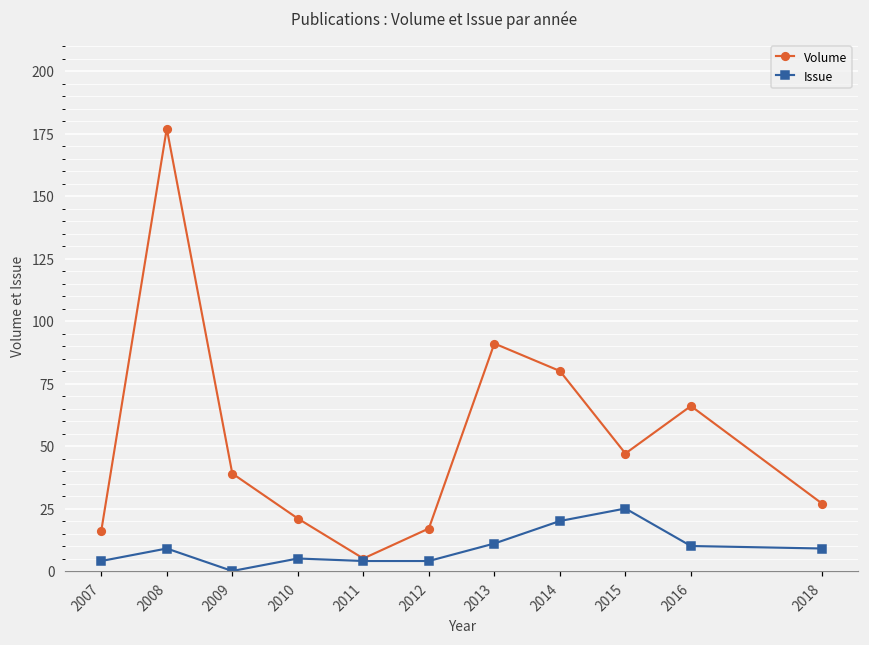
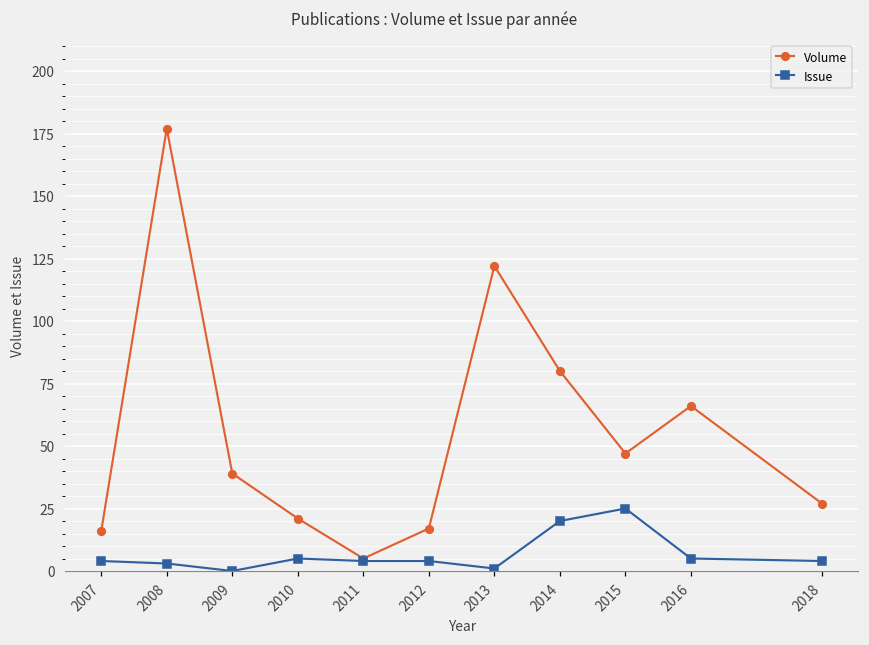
  {
    "Volume": {
      "2007": 16,
      "2008": 177,
      "2009": 39,
      "2010": 21,
      "2012": 17,
-     "2013": 91,
+     "2013": 122,
      "2014": 80,
      "2015": 47,
      "2016": 66,
      "2018": 27
    },
    "Issue": {
      "2007": 4,
-     "2008": 9,
+     "2008": 3,
      "2009": 0,
      "2010": 5,
      "2012": 4,
-     "2013": 11,
+     "2013": 1,
      "2014": 20,
      "2015": 25,
-     "2016": 10,
-     "2018": 9
+     "2016": 5,
+     "2018": 4
    }
  }
